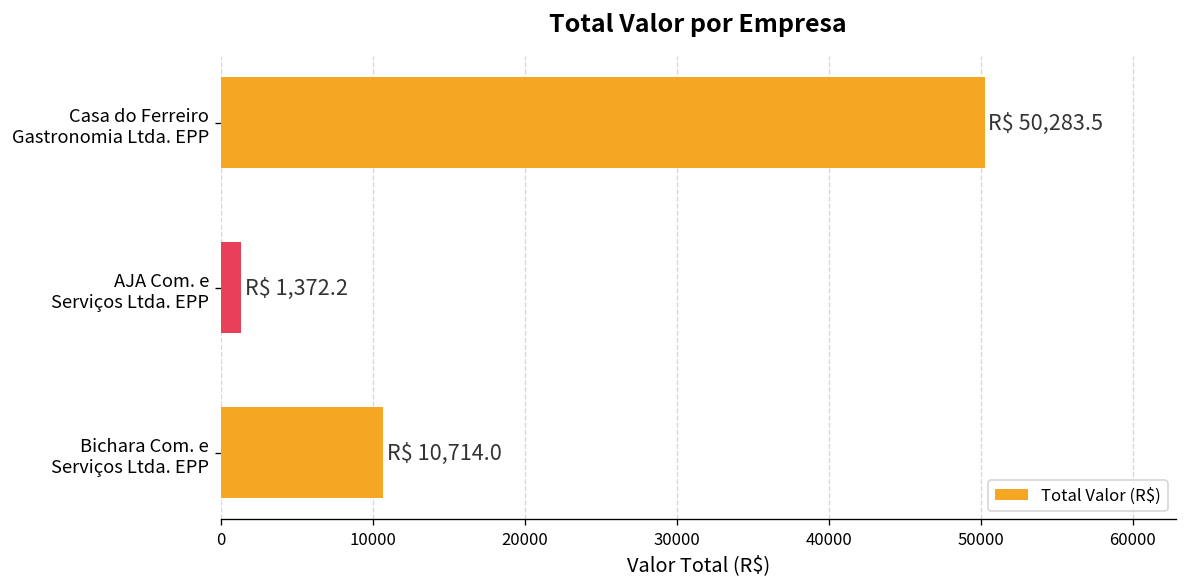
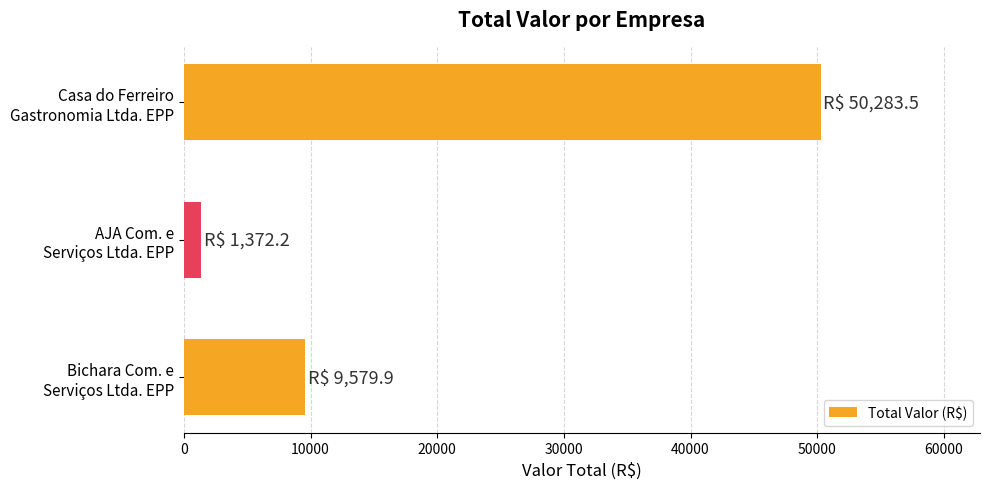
  {
    "Casa do Ferreiro Gastronomia Ltda. EPP": "50,283.5",
    "AJA Com. e Serviços Ltda. EPP": "1,372.2",
-   "Bichara Com. e Serviços Ltda. EPP": "10,714.0"
+   "Bichara Com. e Serviços Ltda. EPP": "9,579.9"
  }
